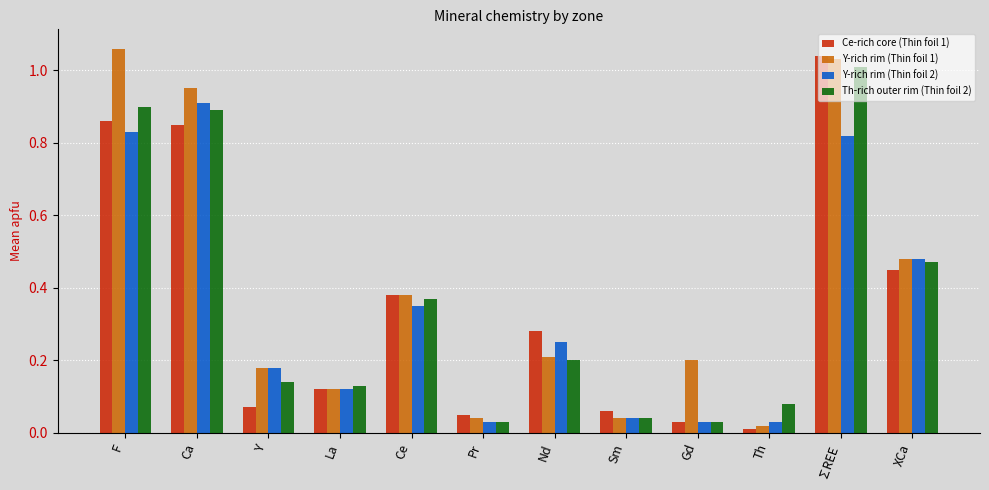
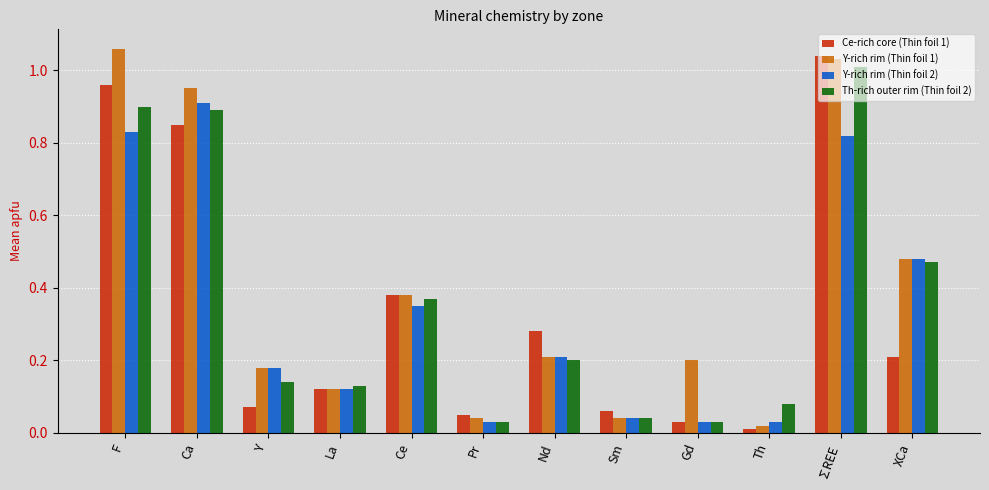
  {
    "Ce-rich core (Thin foil 1)": {
-     "F": 0.86,
+     "F": 0.96,
      "Ca": 0.85,
      "Y": 0.07,
      "La": 0.12,
      "Ce": 0.38,
      "Pr": 0.05,
      "Nd": 0.28,
      "Sm": 0.06,
      "Gd": 0.03,
      "Th": 0.01,
-     "XCa": 0.45
+     "XCa": 0.21
    },
    "Y-rich rim (Thin foil 1)": {
      "F": 1.06,
      "Ca": 0.95,
      "Y": 0.18,
      "La": 0.12,
      "Ce": 0.38,
      "Pr": 0.04,
      "Nd": 0.21,
      "Sm": 0.04,
      "Gd": 0.20,
      "Th": 0.02,
      "XCa": 0.48
    },
    "Y-rich rim (Thin foil 2)": {
      "F": 0.83,
      "Ca": 0.91,
      "Y": 0.18,
      "La": 0.12,
      "Ce": 0.35,
      "Pr": 0.03,
-     "Nd": 0.25,
+     "Nd": 0.21,
      "Sm": 0.04,
      "Gd": 0.03,
      "Th": 0.03,
      "∑REE": 0.82,
      "XCa": 0.48
    },
    "Th-rich outer rim (Thin foil 2)": {
      "F": 0.90,
      "Ca": 0.89,
      "Y": 0.14,
      "La": 0.13,
      "Ce": 0.37,
      "Pr": 0.03,
      "Nd": 0.20,
      "Sm": 0.04,
      "Gd": 0.03,
      "Th": 0.08,
      "XCa": 0.47
    }
  }
